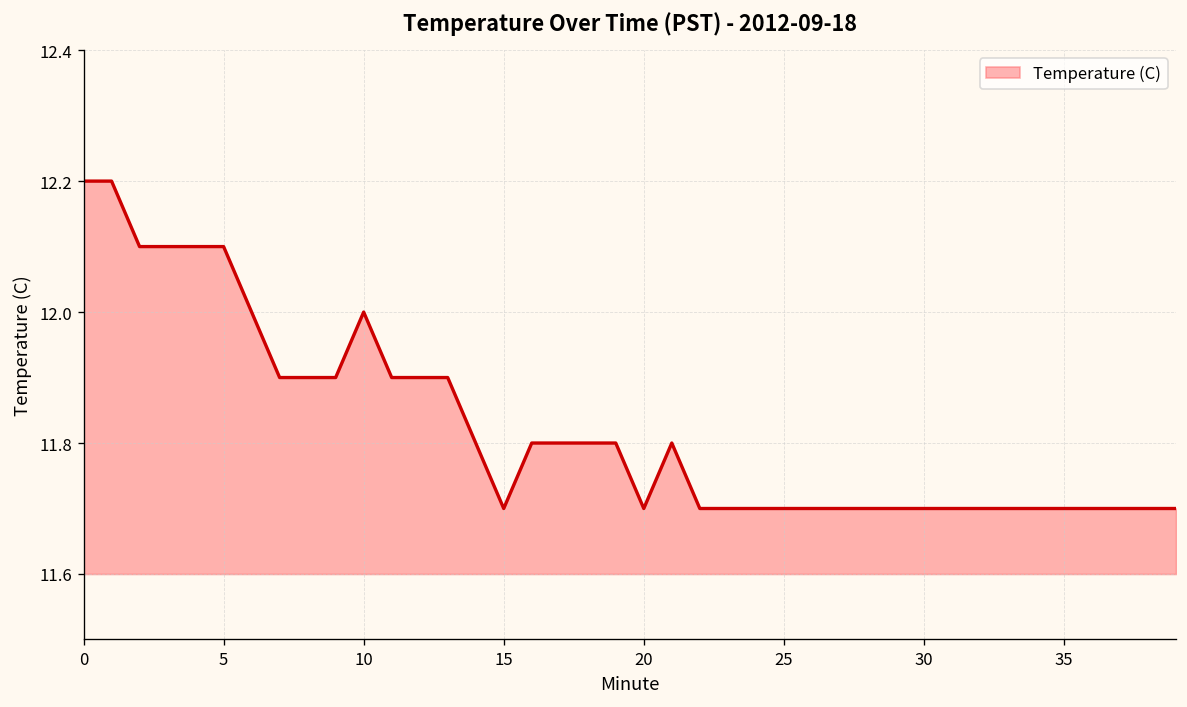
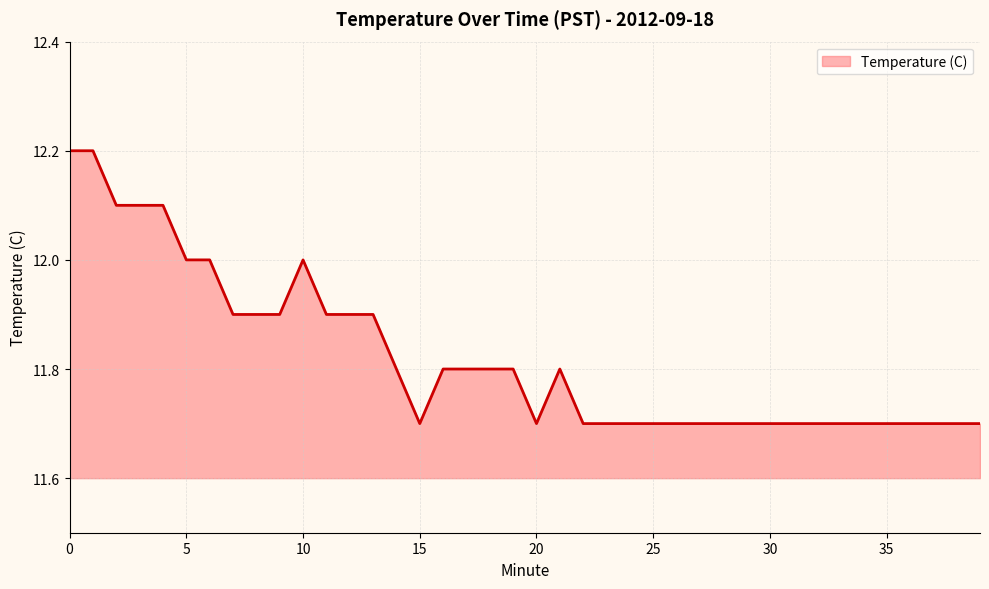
  {
    "0": 12.2,
-   "5": 12.1,
+   "5": 12.0,
    "10": 12.0,
    "15": 11.7,
    "20": 11.7,
    "25": 11.7,
    "30": 11.7,
    "35": 11.7
  }
